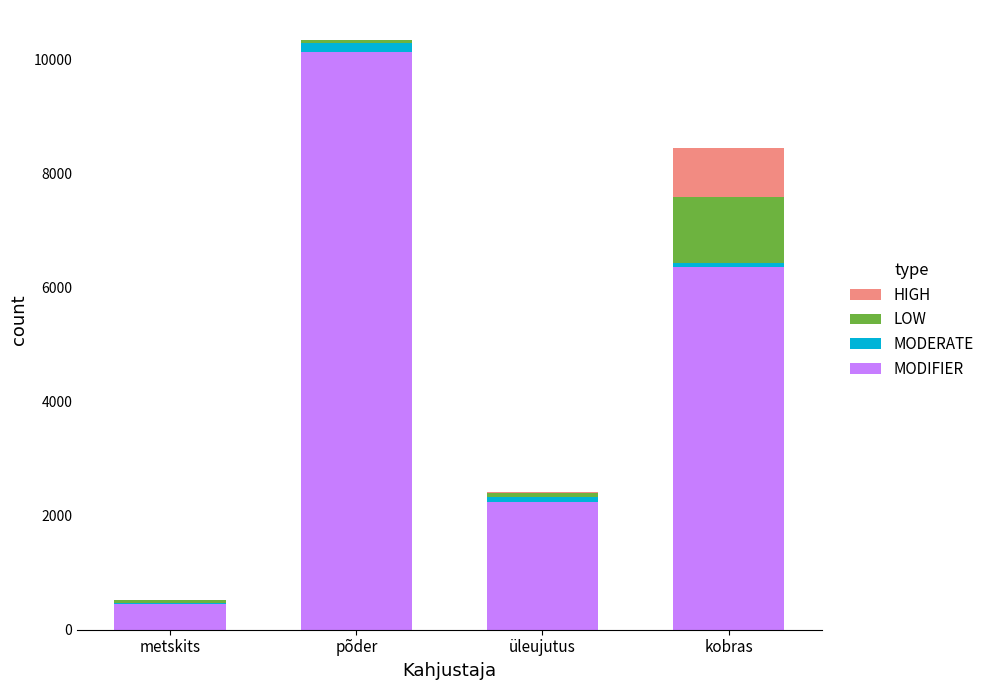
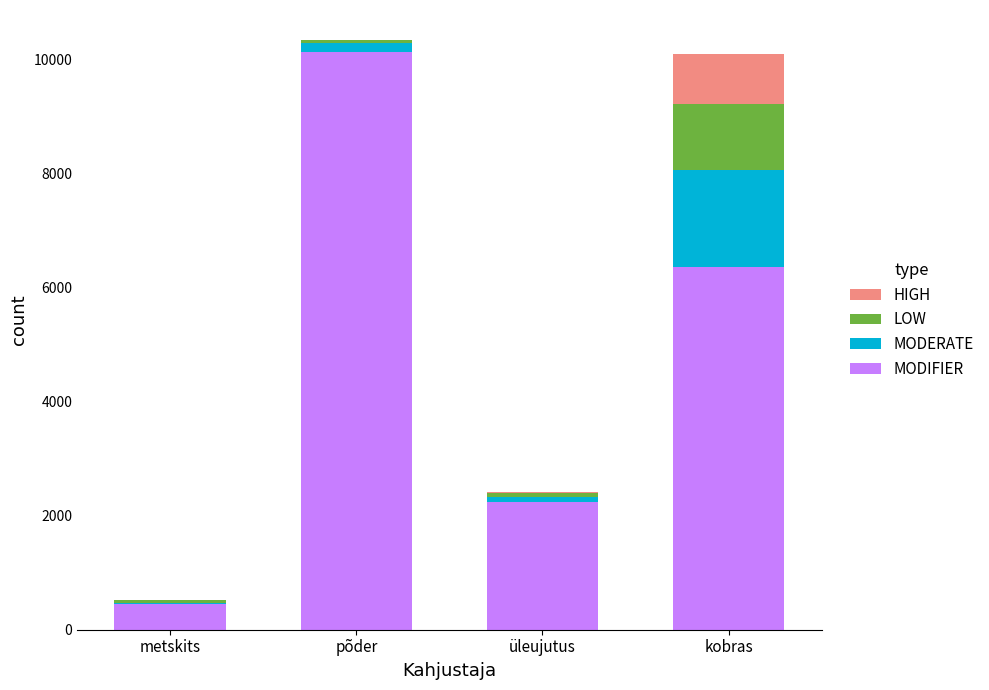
  {
    "MODIFIER": {
      "metskits": 500,
      "põder": 10100,
      "üleujutus": 2200,
      "kobras": 6300
    },
    "MODERATE": {
      "põder": 200,
      "üleujutus": 100,
-     "kobras": 100
+     "kobras": 1700
    },
    "LOW": {
      "metskits": 100,
      "põder": 100,
      "üleujutus": 100,
      "kobras": 1200
    },
    "HIGH": {
      "kobras": 900
    }
  }
